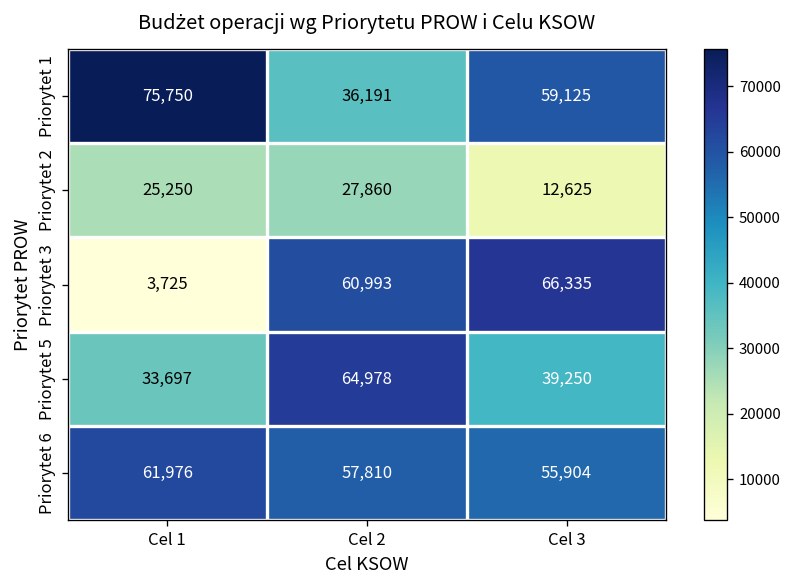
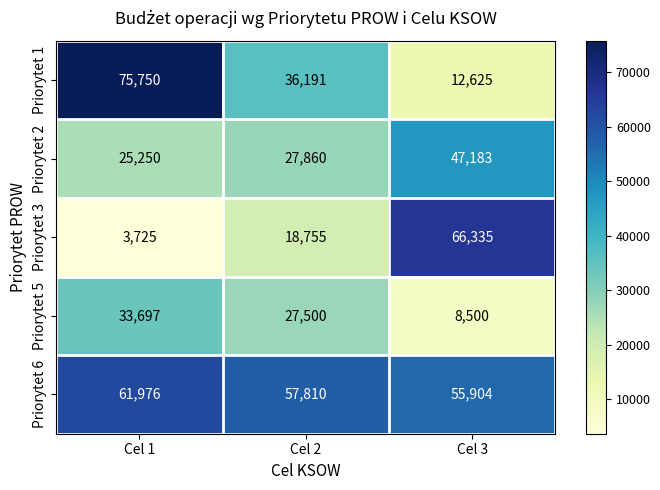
  {
    "Priorytet 1": {
      "Cel 1": "75,750",
      "Cel 2": "36,191",
-     "Cel 3": "59,125"
+     "Cel 3": "12,625"
    },
    "Priorytet 2": {
      "Cel 1": "25,250",
      "Cel 2": "27,860",
-     "Cel 3": "12,625"
+     "Cel 3": "47,183"
    },
    "Priorytet 3": {
      "Cel 1": "3,725",
-     "Cel 2": "60,993",
+     "Cel 2": "18,755",
      "Cel 3": "66,335"
    },
    "Priorytet 5": {
      "Cel 1": "33,697",
-     "Cel 2": "64,978",
-     "Cel 3": "39,250"
+     "Cel 2": "27,500",
+     "Cel 3": "8,500"
    },
    "Priorytet 6": {
      "Cel 1": "61,976",
      "Cel 2": "57,810",
      "Cel 3": "55,904"
    }
  }
